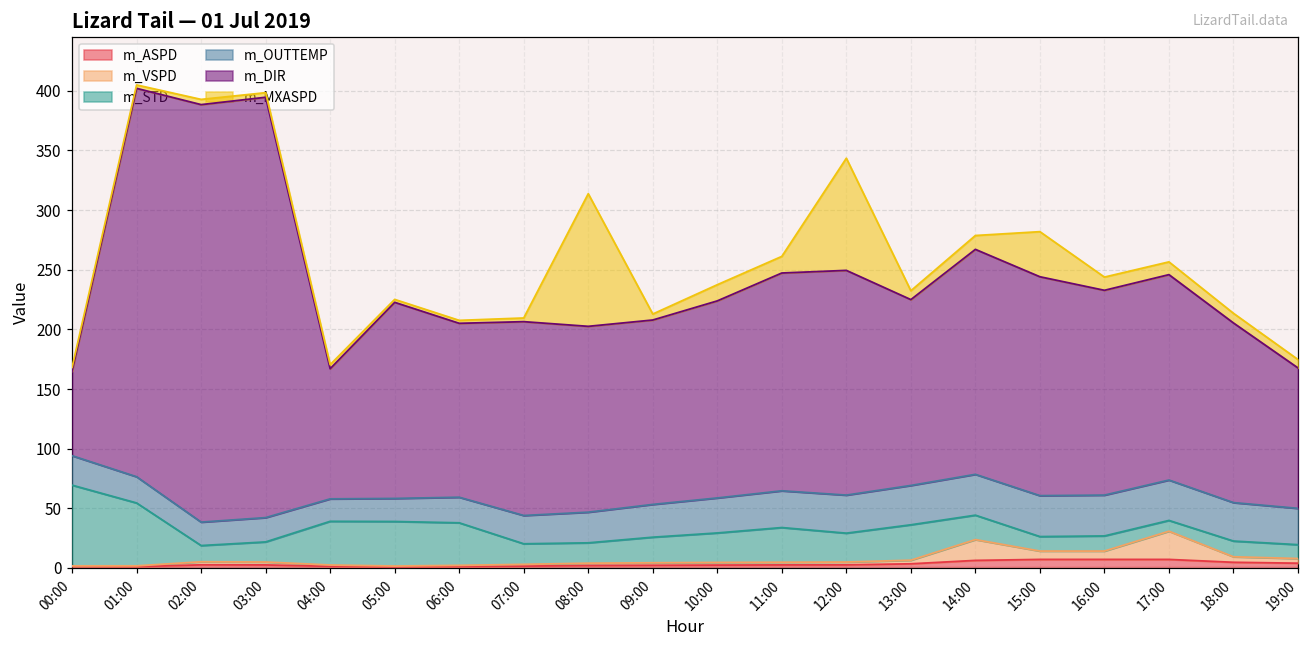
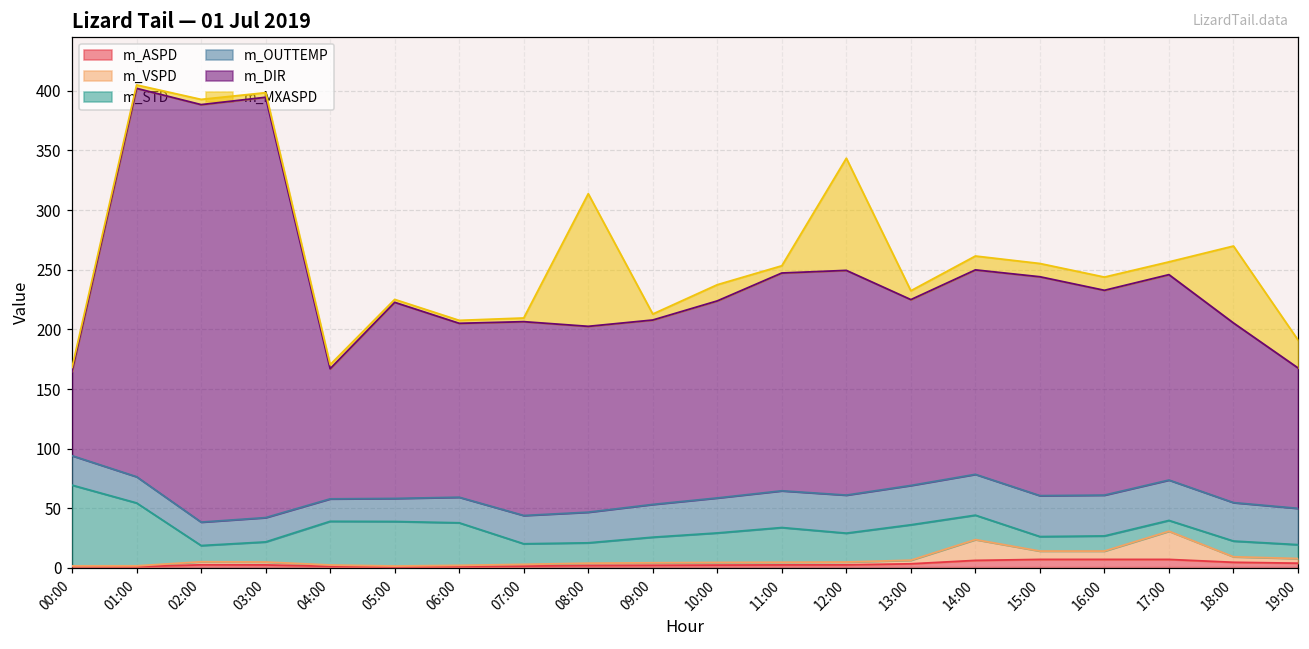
  {
    "m_ASPD": {
      "02:00": 3,
      "03:00": 3,
      "13:00": 3,
      "14:00": 6,
      "15:00": 7,
      "16:00": 7,
      "17:00": 7,
      "18:00": 5,
      "19:00": 4
    },
    "m_VSPD": {
      "02:00": 3,
      "03:00": 2,
      "13:00": 3,
      "14:00": 17,
      "15:00": 7,
      "16:00": 7,
      "17:00": 24,
      "18:00": 5,
      "19:00": 4
    },
    "m_DIR": {
      "00:00": 71,
      "04:00": 109,
      "05:00": 164,
      "06:00": 146,
      "07:00": 163,
      "08:00": 156,
      "09:00": 155,
      "10:00": 165,
      "11:00": 183,
      "12:00": 188,
      "13:00": 156,
-     "14:00": 189,
+     "14:00": 171,
      "15:00": 184,
      "16:00": 172,
      "17:00": 172,
      "18:00": 151,
      "19:00": 118
    },
    "m_MXASPD": {
      "00:00": 3,
      "04:00": 3,
      "05:00": 2,
      "06:00": 2,
      "07:00": 3,
      "08:00": 111,
      "09:00": 5,
      "10:00": 14,
-     "11:00": 14,
+     "11:00": 6,
      "12:00": 94,
      "13:00": 7,
      "14:00": 12,
-     "15:00": 38,
+     "15:00": 11,
      "16:00": 11,
      "17:00": 11,
-     "18:00": 8,
-     "19:00": 7
+     "18:00": 65,
+     "19:00": 23
    }
  }
